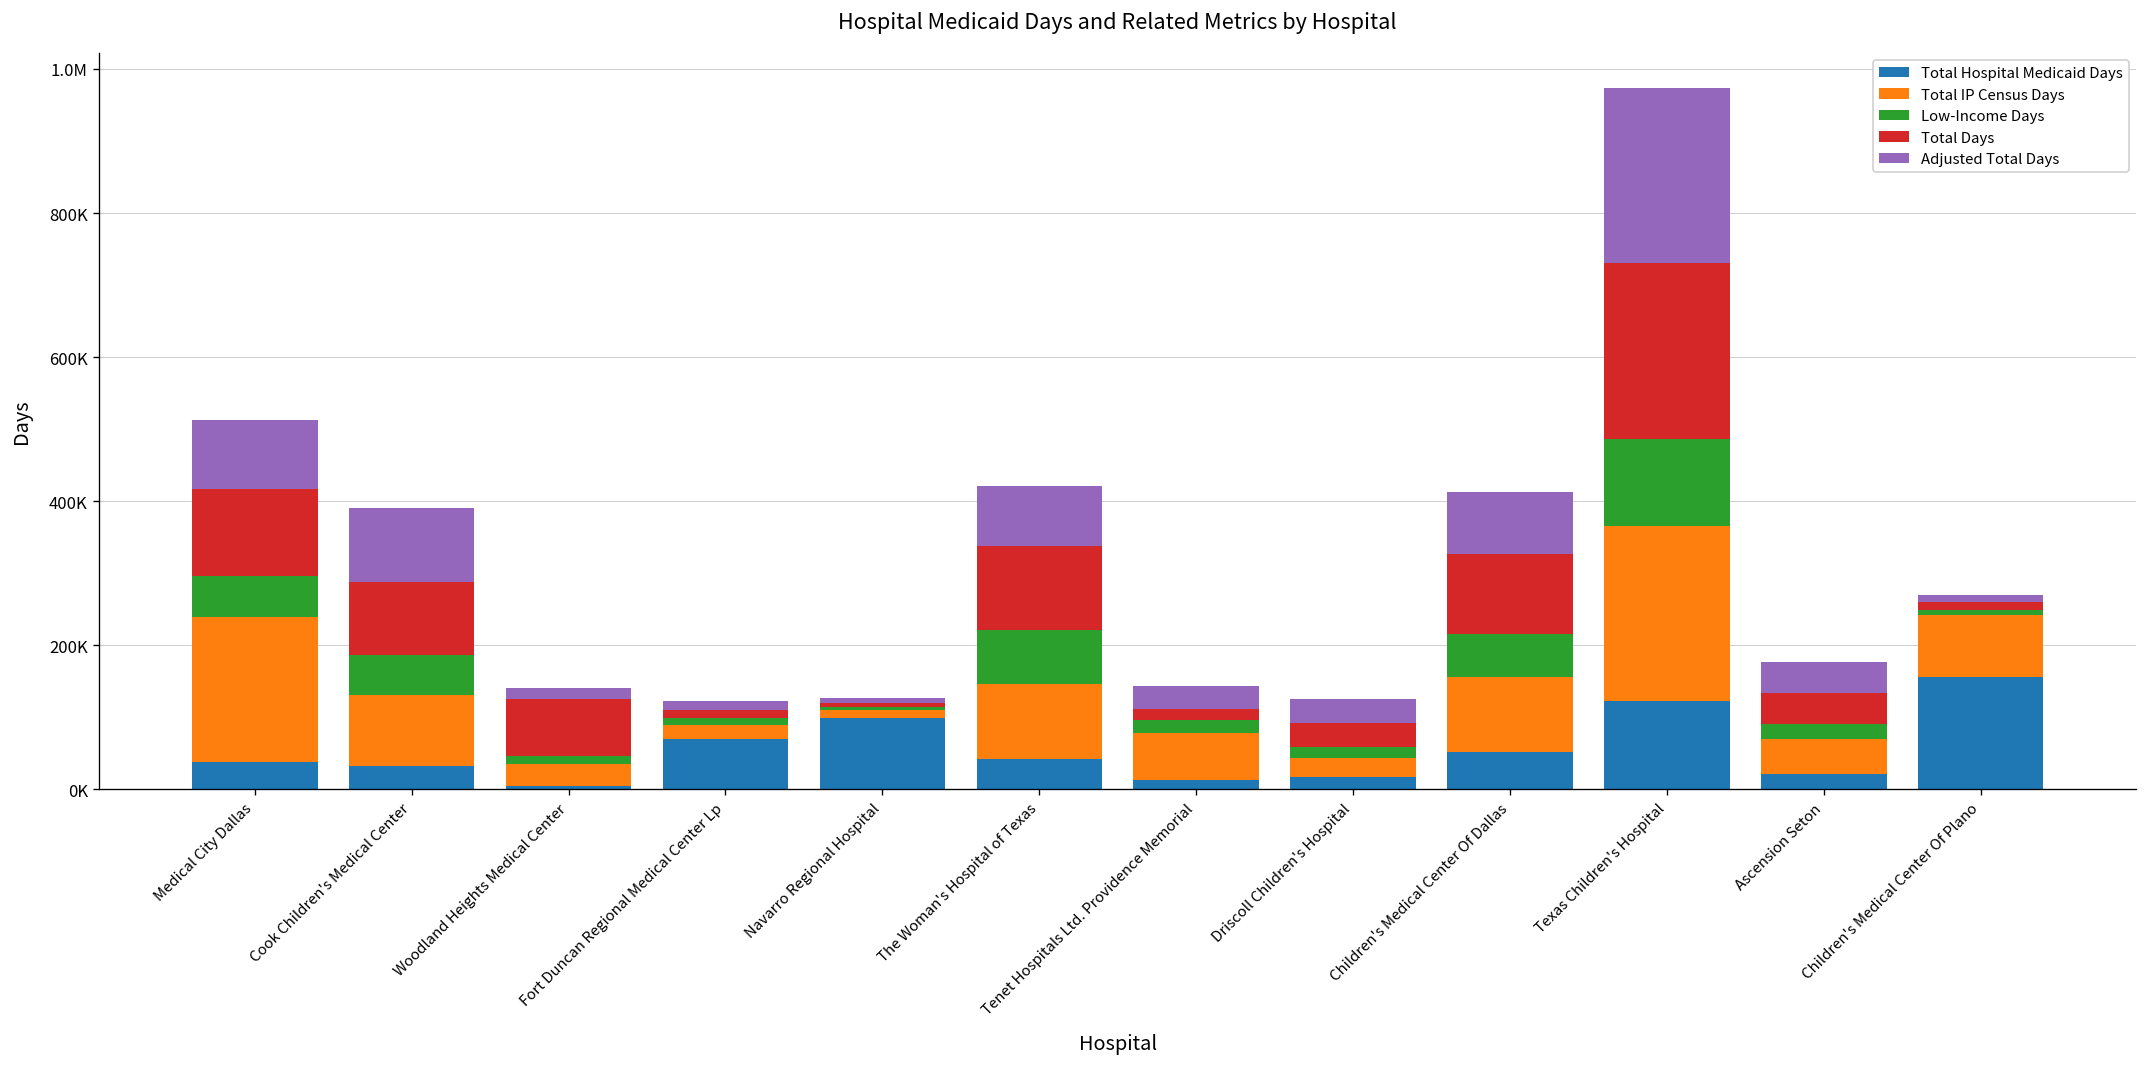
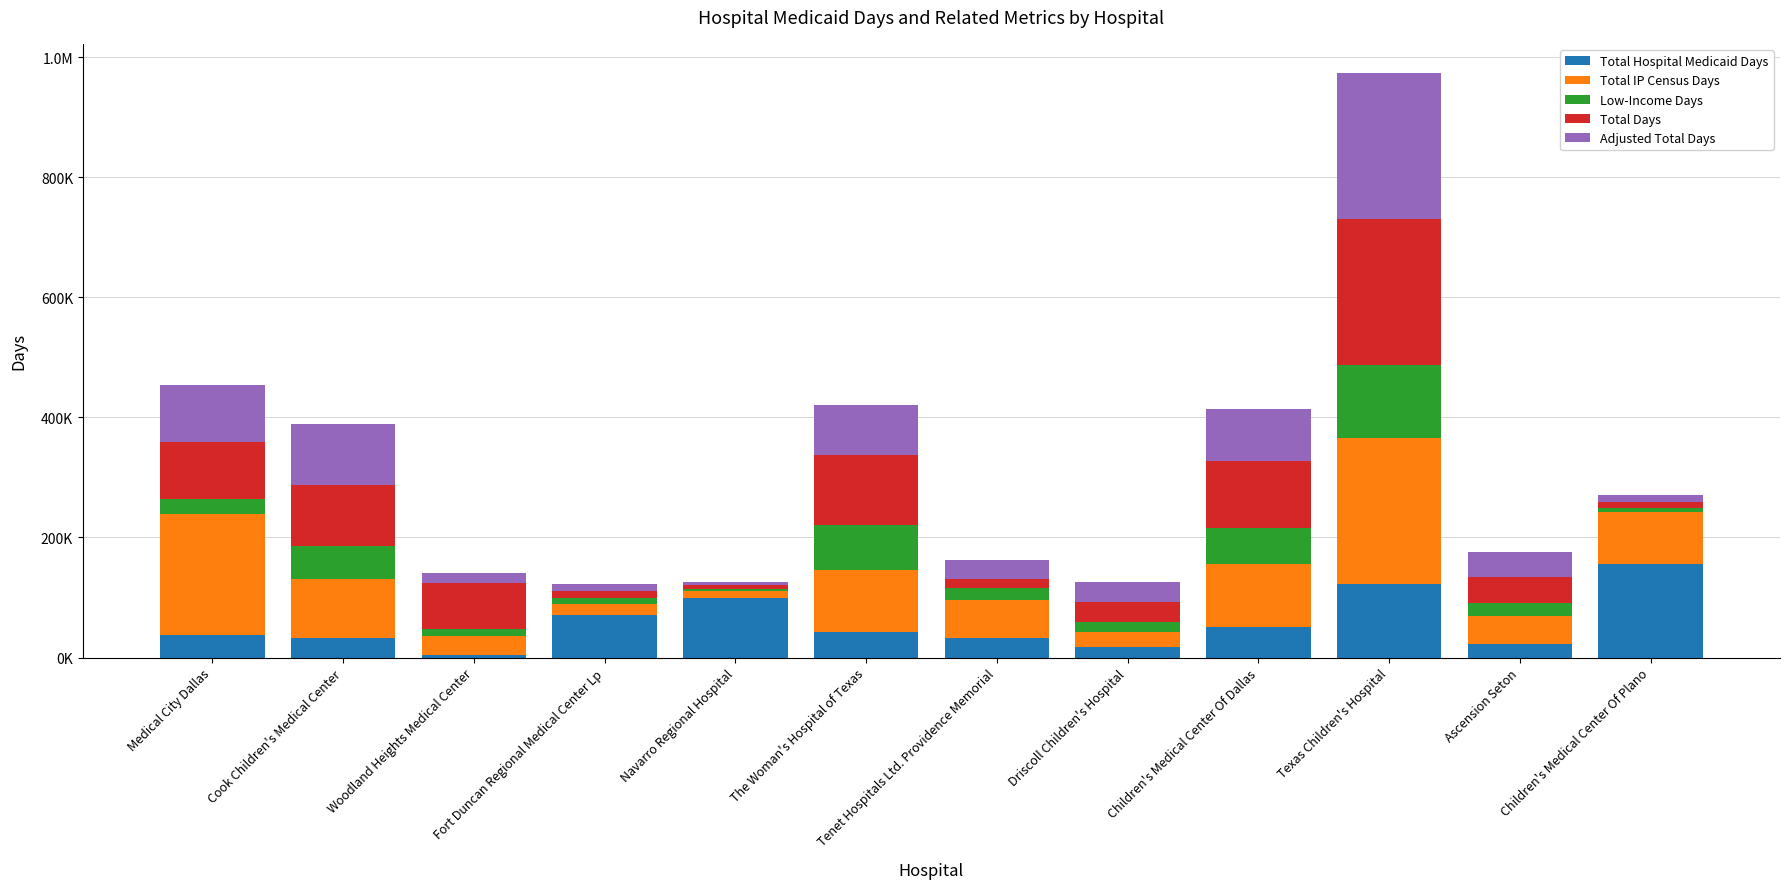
  {
    "Total Hospital Medicaid Days": {
      "Medical City Dallas": 40000,
      "Cook Children's Medical Center": 30000,
      "Woodland Heights Medical Center": 0,
      "Fort Duncan Regional Medical Center Lp": 70000,
      "Navarro Regional Hospital": 100000,
      "The Woman's Hospital of Texas": 40000,
-     "Tenet Hospitals Ltd. Providence Memorial": 10000,
+     "Tenet Hospitals Ltd. Providence Memorial": 30000,
      "Driscoll Children's Hospital": 20000,
      "Children's Medical Center Of Dallas": 50000,
      "Texas Children's Hospital": 120000,
      "Ascension Seton": 20000,
      "Children's Medical Center Of Plano": 160000
    },
    "Total IP Census Days": {
      "Medical City Dallas": 200000,
      "Cook Children's Medical Center": 100000,
      "Woodland Heights Medical Center": 30000,
      "Fort Duncan Regional Medical Center Lp": 20000,
      "Navarro Regional Hospital": 10000,
      "The Woman's Hospital of Texas": 100000,
      "Tenet Hospitals Ltd. Providence Memorial": 60000,
      "Driscoll Children's Hospital": 30000,
      "Children's Medical Center Of Dallas": 100000,
      "Texas Children's Hospital": 240000,
      "Ascension Seton": 50000,
      "Children's Medical Center Of Plano": 90000
    },
    "Low-Income Days": {
-     "Medical City Dallas": 60000,
+     "Medical City Dallas": 20000,
      "Cook Children's Medical Center": 50000,
      "Woodland Heights Medical Center": 10000,
      "Fort Duncan Regional Medical Center Lp": 10000,
      "The Woman's Hospital of Texas": 70000,
      "Tenet Hospitals Ltd. Providence Memorial": 20000,
      "Driscoll Children's Hospital": 20000,
      "Children's Medical Center Of Dallas": 60000,
      "Texas Children's Hospital": 120000,
      "Ascension Seton": 20000,
      "Children's Medical Center Of Plano": 10000
    },
    "Total Days": {
-     "Medical City Dallas": 120000,
+     "Medical City Dallas": 100000,
      "Cook Children's Medical Center": 100000,
      "Woodland Heights Medical Center": 80000,
      "Fort Duncan Regional Medical Center Lp": 10000,
      "Navarro Regional Hospital": 10000,
      "The Woman's Hospital of Texas": 120000,
      "Tenet Hospitals Ltd. Providence Memorial": 20000,
      "Driscoll Children's Hospital": 30000,
      "Children's Medical Center Of Dallas": 110000,
      "Texas Children's Hospital": 240000,
      "Ascension Seton": 40000,
      "Children's Medical Center Of Plano": 10000
    },
    "Adjusted Total Days": {
      "Medical City Dallas": 100000,
      "Cook Children's Medical Center": 100000,
      "Woodland Heights Medical Center": 20000,
      "Fort Duncan Regional Medical Center Lp": 10000,
      "Navarro Regional Hospital": 10000,
      "The Woman's Hospital of Texas": 80000,
      "Tenet Hospitals Ltd. Providence Memorial": 30000,
      "Driscoll Children's Hospital": 30000,
      "Children's Medical Center Of Dallas": 90000,
      "Texas Children's Hospital": 240000,
      "Ascension Seton": 40000,
      "Children's Medical Center Of Plano": 10000
    }
  }
